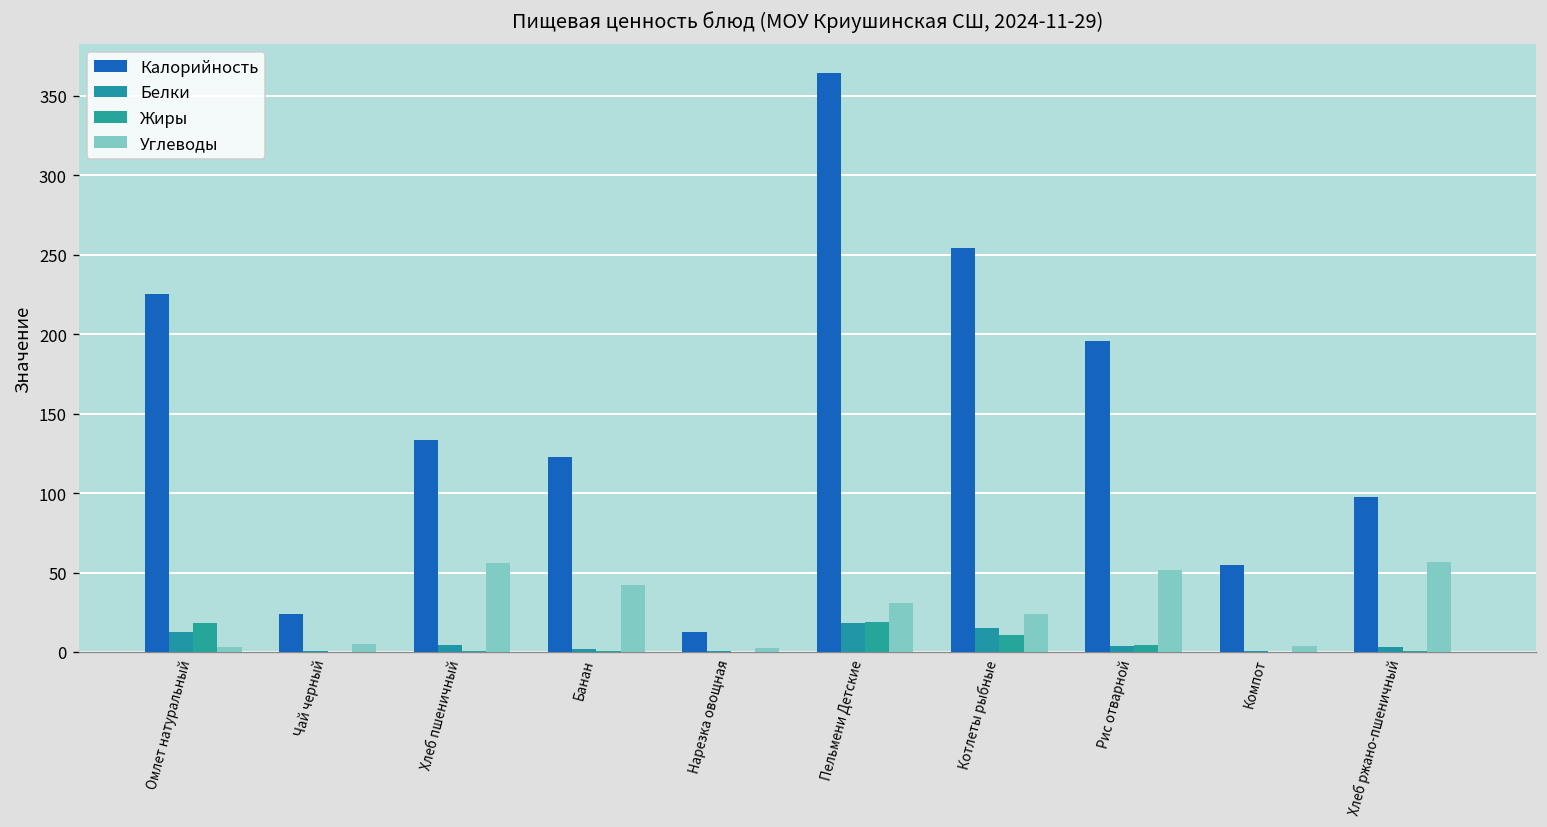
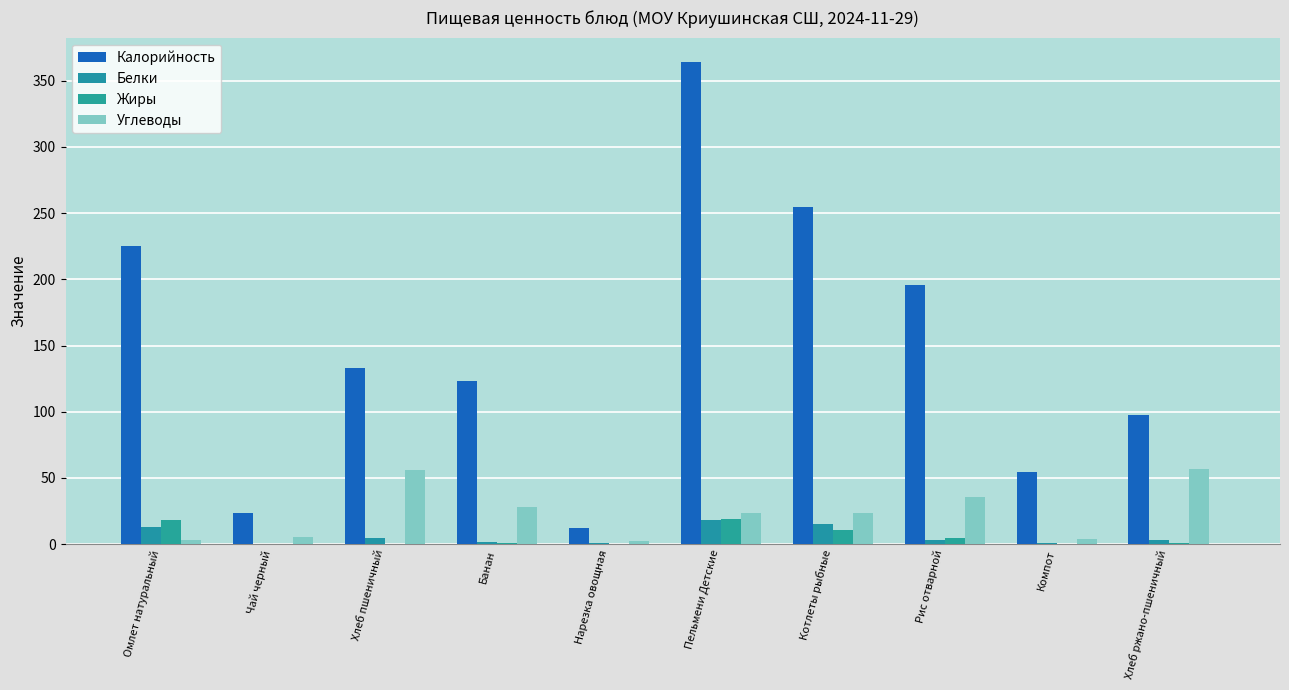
  {
    "Углеводы": {
      "Омлет натуральный": 3,
      "Чай черный": 5,
      "Хлеб пшеничный": 56,
-     "Банан": 42,
+     "Банан": 28,
      "Нарезка овощная": 2,
-     "Пельмени Детские": 31,
+     "Пельмени Детские": 24,
      "Котлеты рыбные": 24,
-     "Рис отварной": 52,
+     "Рис отварной": 36,
      "Компот": 4,
      "Хлеб ржано-пшеничный": 57
    }
  }
